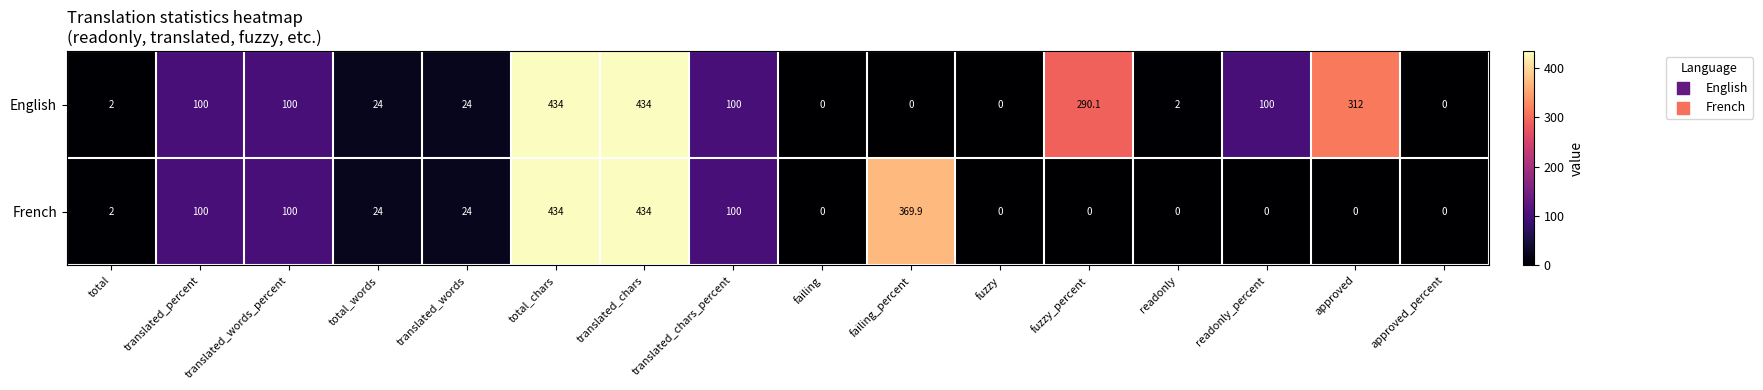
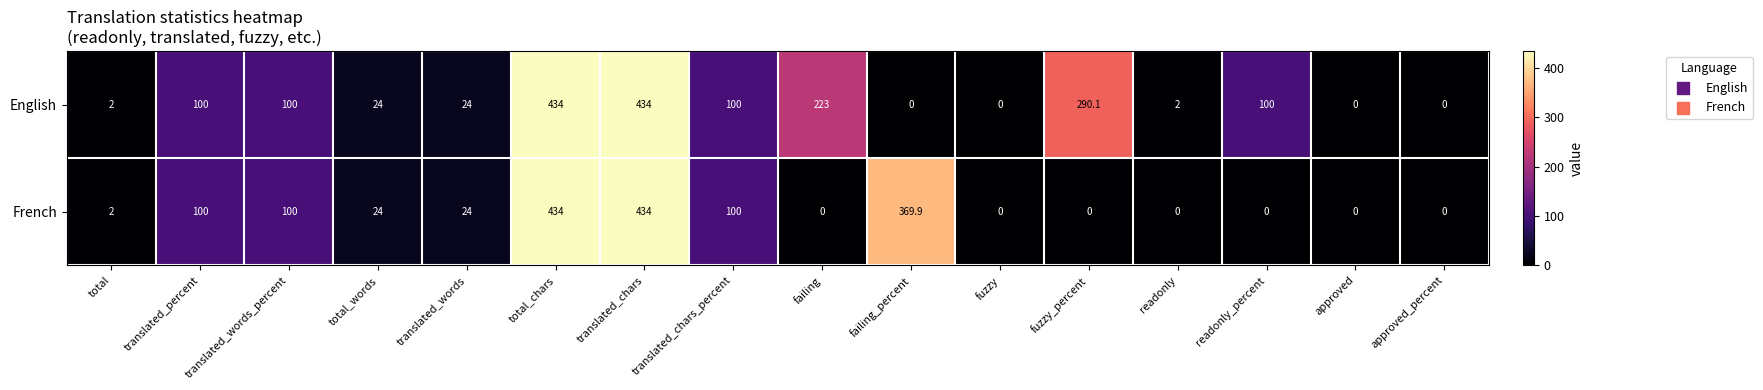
  {
    "English": {
      "total": 2,
      "translated_percent": 100,
      "translated_words_percent": 100,
      "total_words": 24,
      "translated_words": 24,
      "total_chars": 434,
      "translated_chars": 434,
      "translated_chars_percent": 100,
-     "failing": 0,
+     "failing": 223,
      "failing_percent": 0,
      "fuzzy": 0,
      "fuzzy_percent": 290.1,
      "readonly": 2,
      "readonly_percent": 100,
-     "approved": 312,
+     "approved": 0,
      "approved_percent": 0
    },
    "French": {
      "total": 2,
      "translated_percent": 100,
      "translated_words_percent": 100,
      "total_words": 24,
      "translated_words": 24,
      "total_chars": 434,
      "translated_chars": 434,
      "translated_chars_percent": 100,
      "failing": 0,
      "failing_percent": 369.9,
      "fuzzy": 0,
      "fuzzy_percent": 0,
      "readonly": 0,
      "readonly_percent": 0,
      "approved": 0,
      "approved_percent": 0
    }
  }
